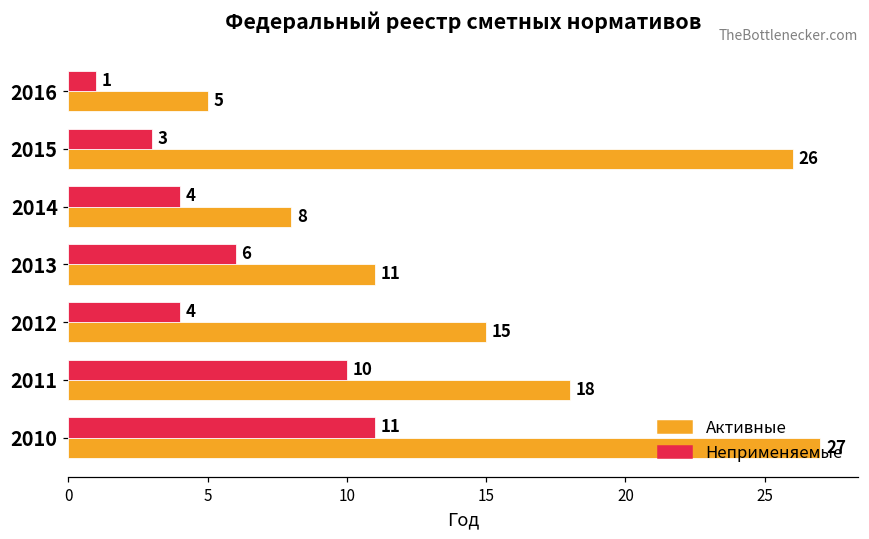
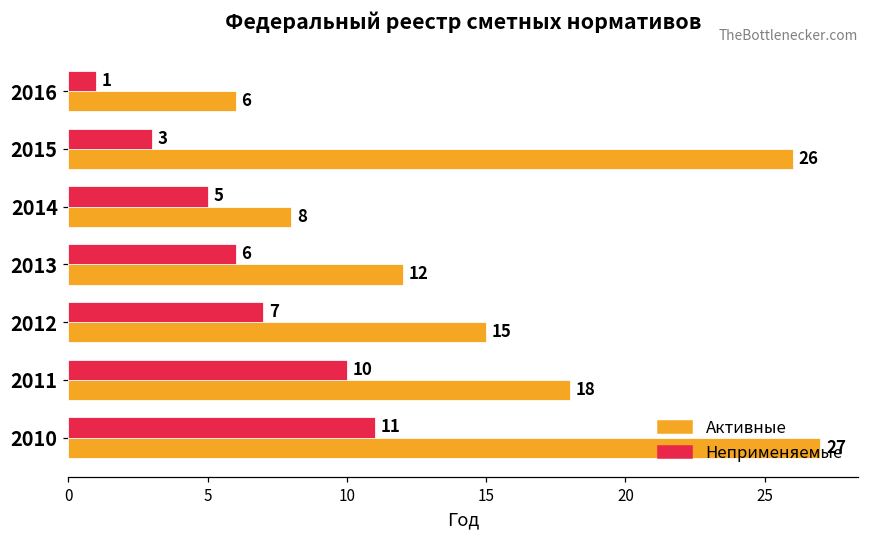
  {
    "Активные": {
-     "2016": 5,
+     "2016": 6,
      "2015": 26,
      "2014": 8,
-     "2013": 11,
+     "2013": 12,
      "2012": 15,
      "2011": 18,
      "2010": 27
    },
    "Неприменяемые": {
      "2016": 1,
      "2015": 3,
-     "2014": 4,
+     "2014": 5,
      "2013": 6,
-     "2012": 4,
+     "2012": 7,
      "2011": 10,
      "2010": 11
    }
  }
